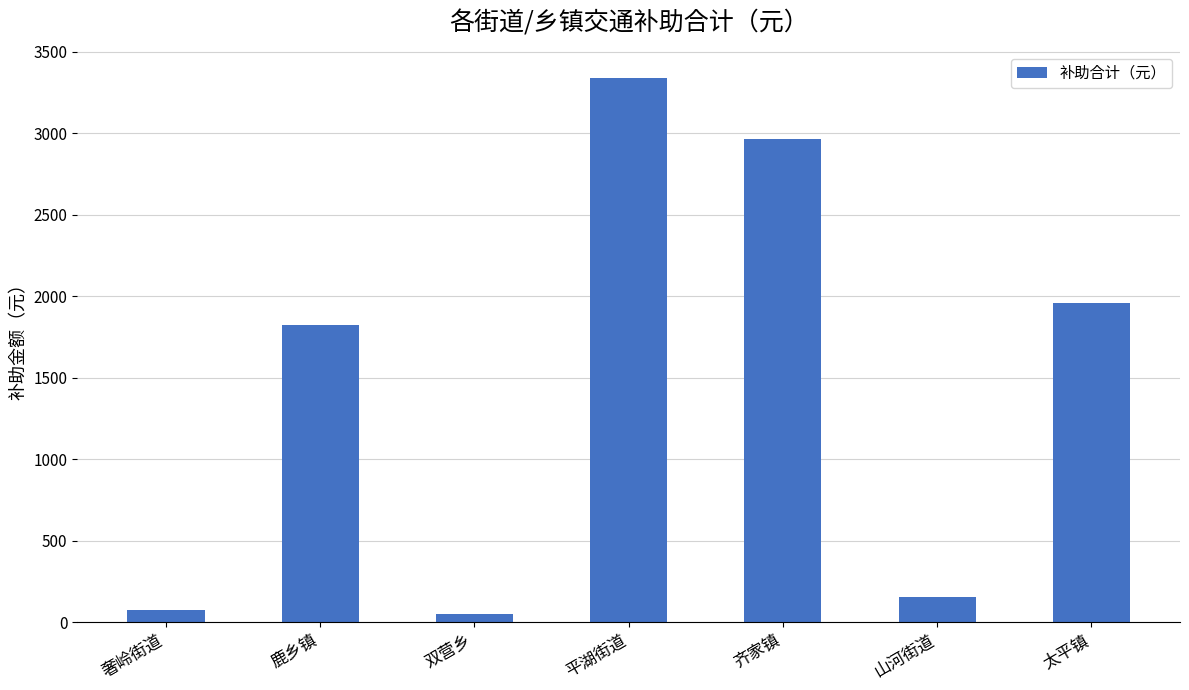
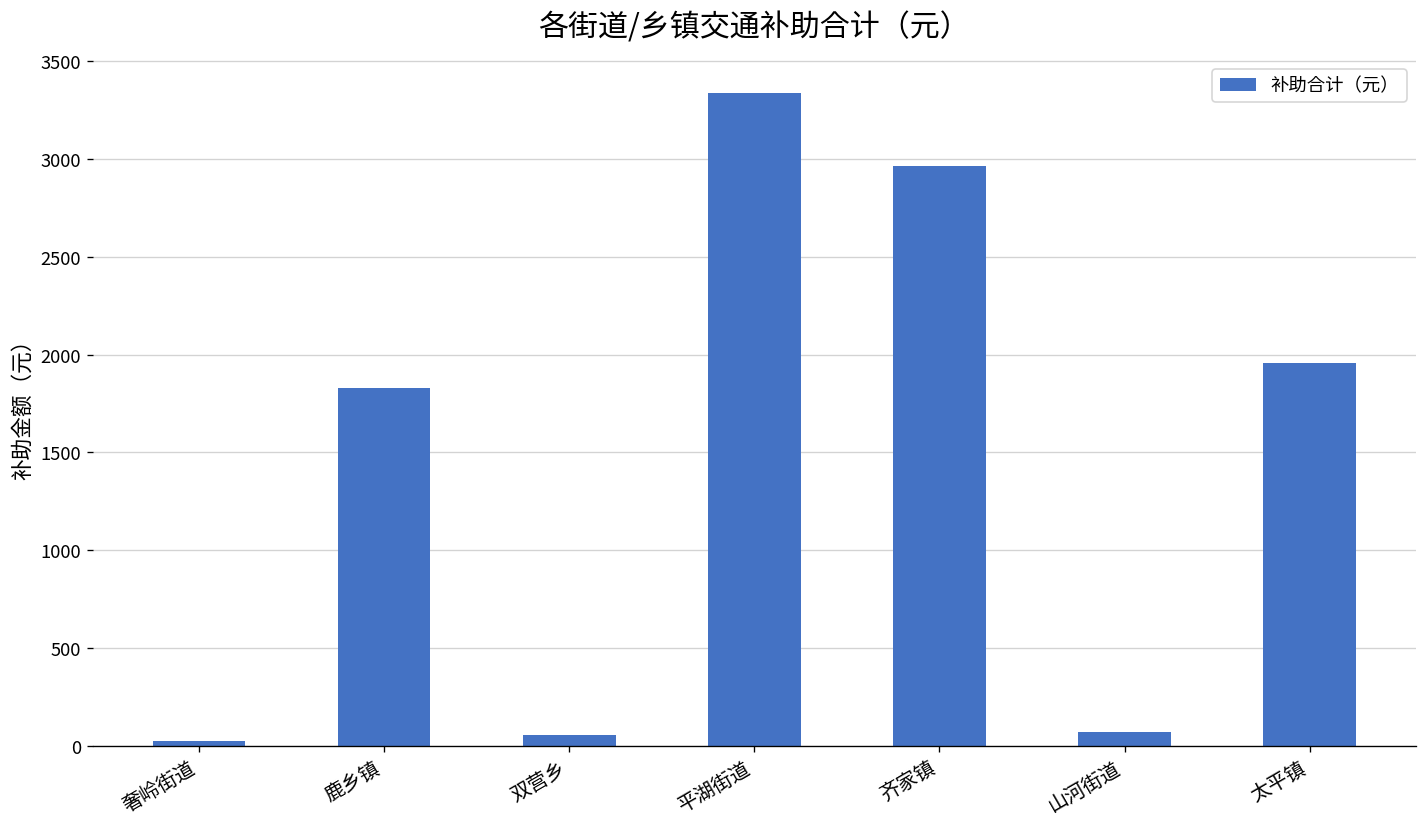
  {
-   "奢岭街道": 80,
+   "奢岭街道": 30,
    "鹿乡镇": 1830,
    "双营乡": 50,
    "平湖街道": 3340,
    "齐家镇": 2970,
-   "山河街道": 160,
+   "山河街道": 70,
    "太平镇": 1960
  }
